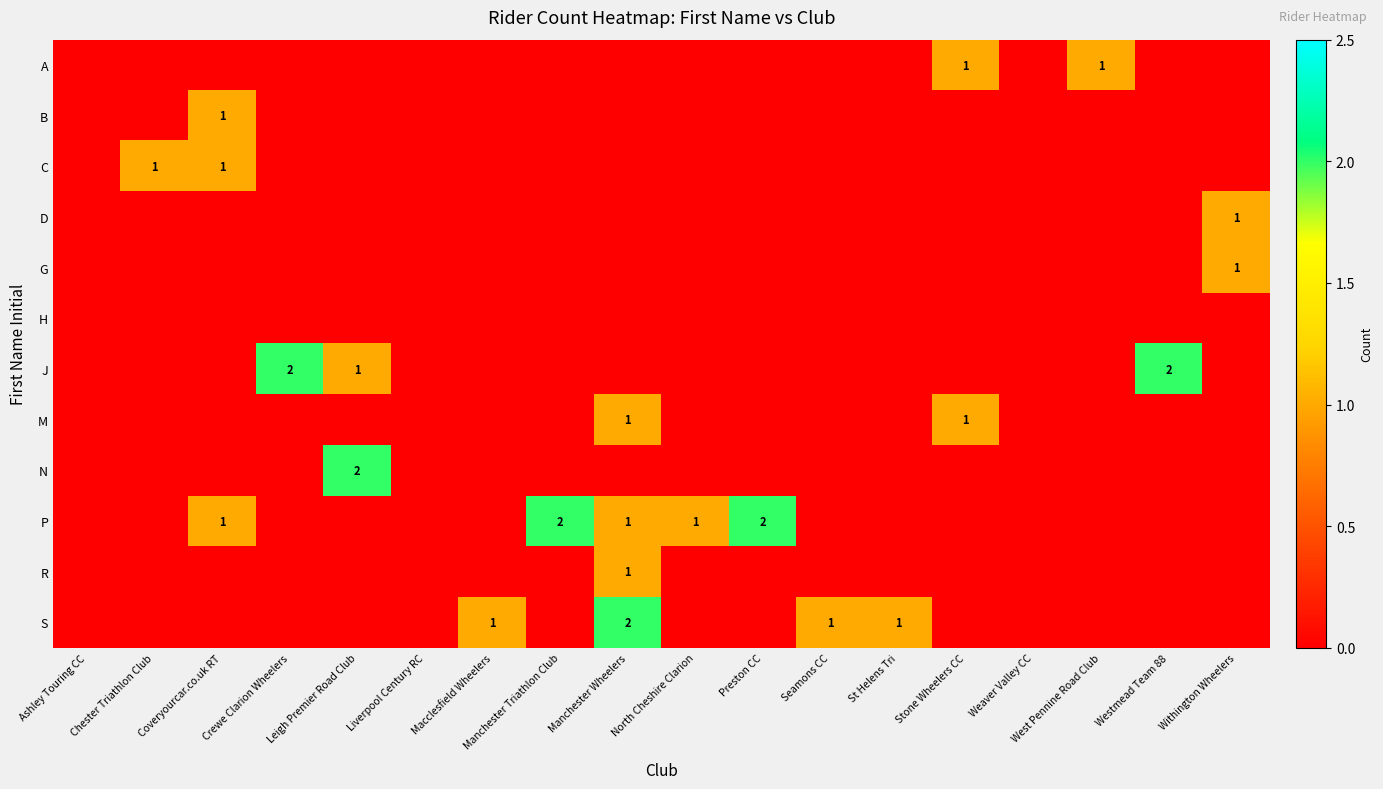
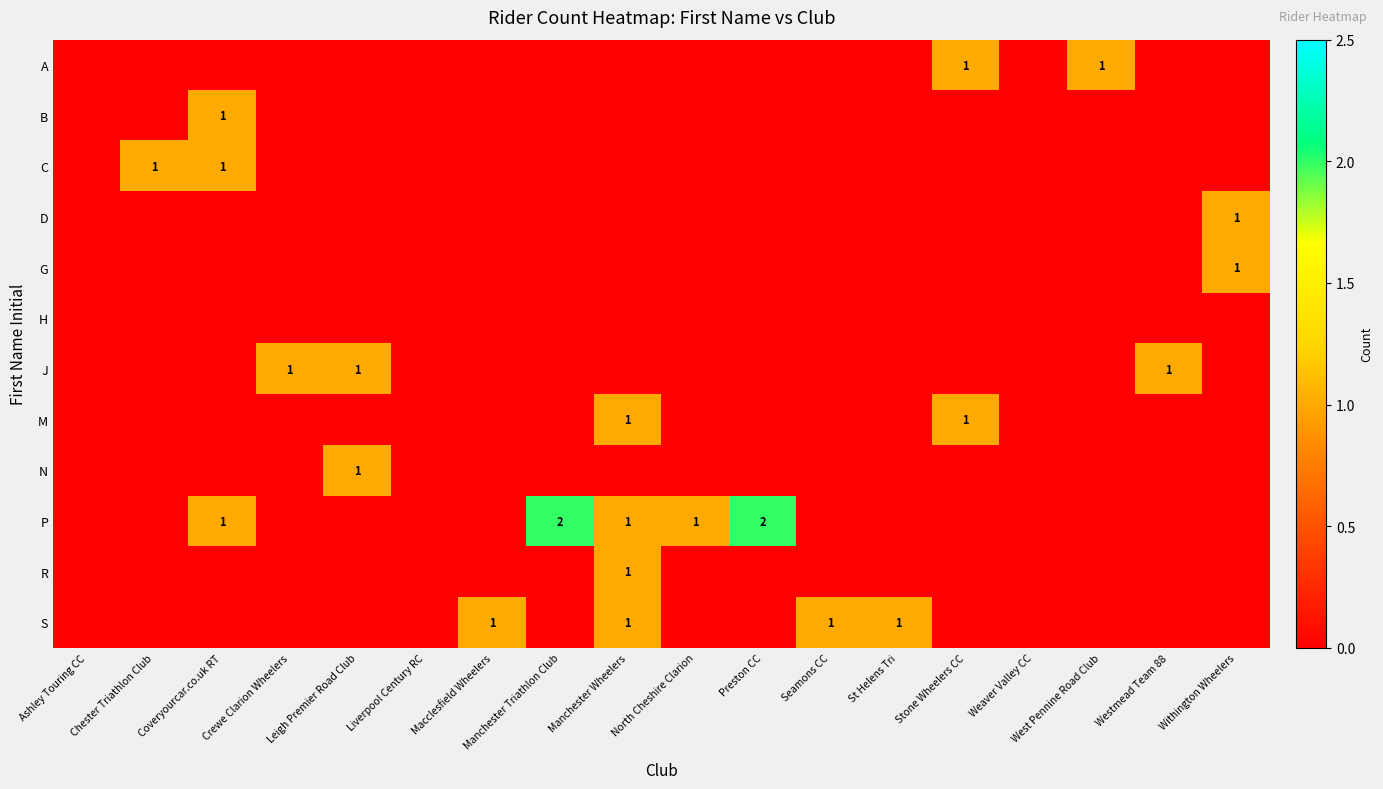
  {
    "A": {
      "Stone Wheelers CC": 1,
      "West Pennine Road Club": 1
    },
    "B": {
      "Coveryourcar.co.uk RT": 1
    },
    "C": {
      "Chester Triathlon Club": 1,
      "Coveryourcar.co.uk RT": 1
    },
    "D": {
      "Withington Wheelers": 1
    },
    "G": {
      "Withington Wheelers": 1
    },
    "J": {
-     "Crewe Clarion Wheelers": 2,
+     "Crewe Clarion Wheelers": 1,
      "Leigh Premier Road Club": 1,
-     "Westmead Team 88": 2
+     "Westmead Team 88": 1
    },
    "M": {
      "Manchester Wheelers": 1,
      "Stone Wheelers CC": 1
    },
    "N": {
-     "Leigh Premier Road Club": 2
+     "Leigh Premier Road Club": 1
    },
    "P": {
      "Coveryourcar.co.uk RT": 1,
      "Manchester Triathlon Club": 2,
      "Manchester Wheelers": 1,
      "North Cheshire Clarion": 1,
      "Preston CC": 2
    },
    "R": {
      "Manchester Wheelers": 1
    },
    "S": {
      "Macclesfield Wheelers": 1,
-     "Manchester Wheelers": 2,
+     "Manchester Wheelers": 1,
      "Seamons CC": 1,
      "St Helens Tri": 1
    }
  }
